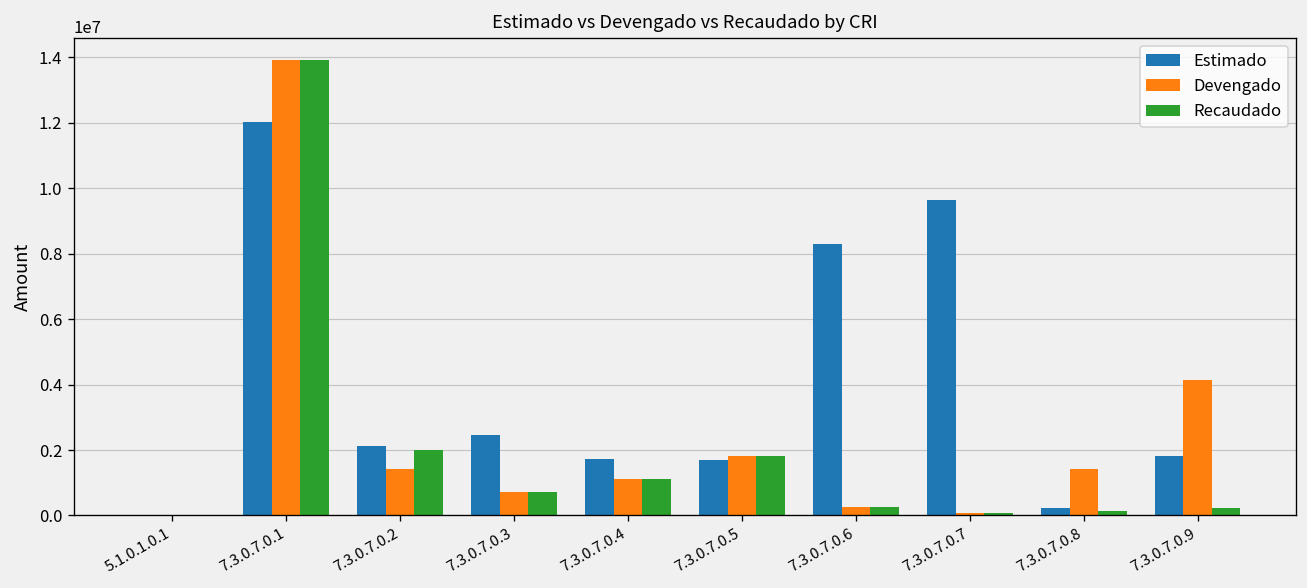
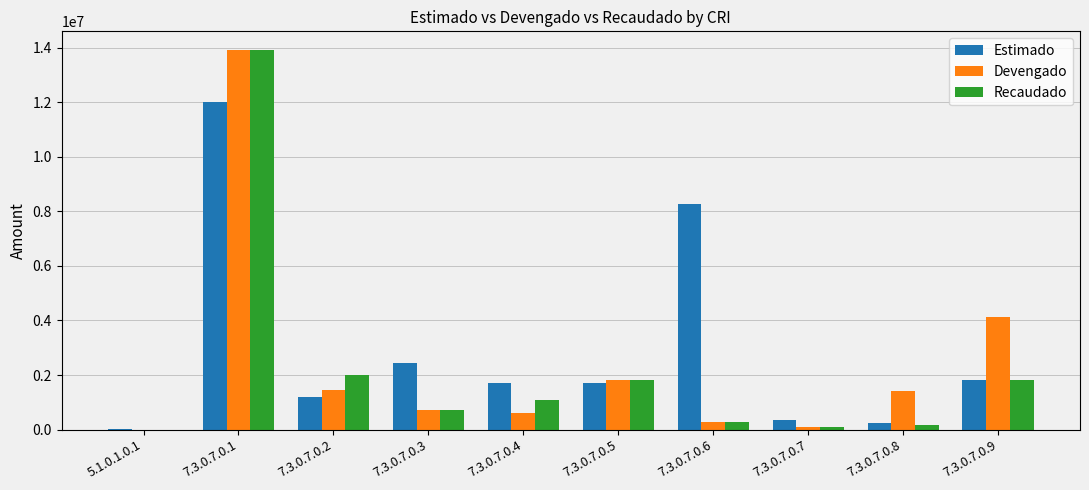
  {
    "Estimado": {
      "7.3.0.7.0.1": 12000000,
-     "7.3.0.7.0.2": 2100000,
+     "7.3.0.7.0.2": 1200000,
      "7.3.0.7.0.3": 2500000,
      "7.3.0.7.0.4": 1700000,
      "7.3.0.7.0.5": 1700000,
      "7.3.0.7.0.6": 8300000,
-     "7.3.0.7.0.7": 9700000,
+     "7.3.0.7.0.7": 300000,
      "7.3.0.7.0.8": 200000,
      "7.3.0.7.0.9": 1800000
    },
    "Devengado": {
      "7.3.0.7.0.1": 13900000,
      "7.3.0.7.0.2": 1400000,
      "7.3.0.7.0.3": 700000,
-     "7.3.0.7.0.4": 1100000,
+     "7.3.0.7.0.4": 600000,
      "7.3.0.7.0.5": 1800000,
      "7.3.0.7.0.6": 300000,
      "7.3.0.7.0.8": 1400000,
      "7.3.0.7.0.9": 4100000
    },
    "Recaudado": {
      "7.3.0.7.0.1": 13900000,
      "7.3.0.7.0.2": 2000000,
      "7.3.0.7.0.3": 700000,
      "7.3.0.7.0.4": 1100000,
      "7.3.0.7.0.5": 1800000,
      "7.3.0.7.0.6": 300000,
      "7.3.0.7.0.8": 200000,
-     "7.3.0.7.0.9": 200000
+     "7.3.0.7.0.9": 1800000
    }
  }
